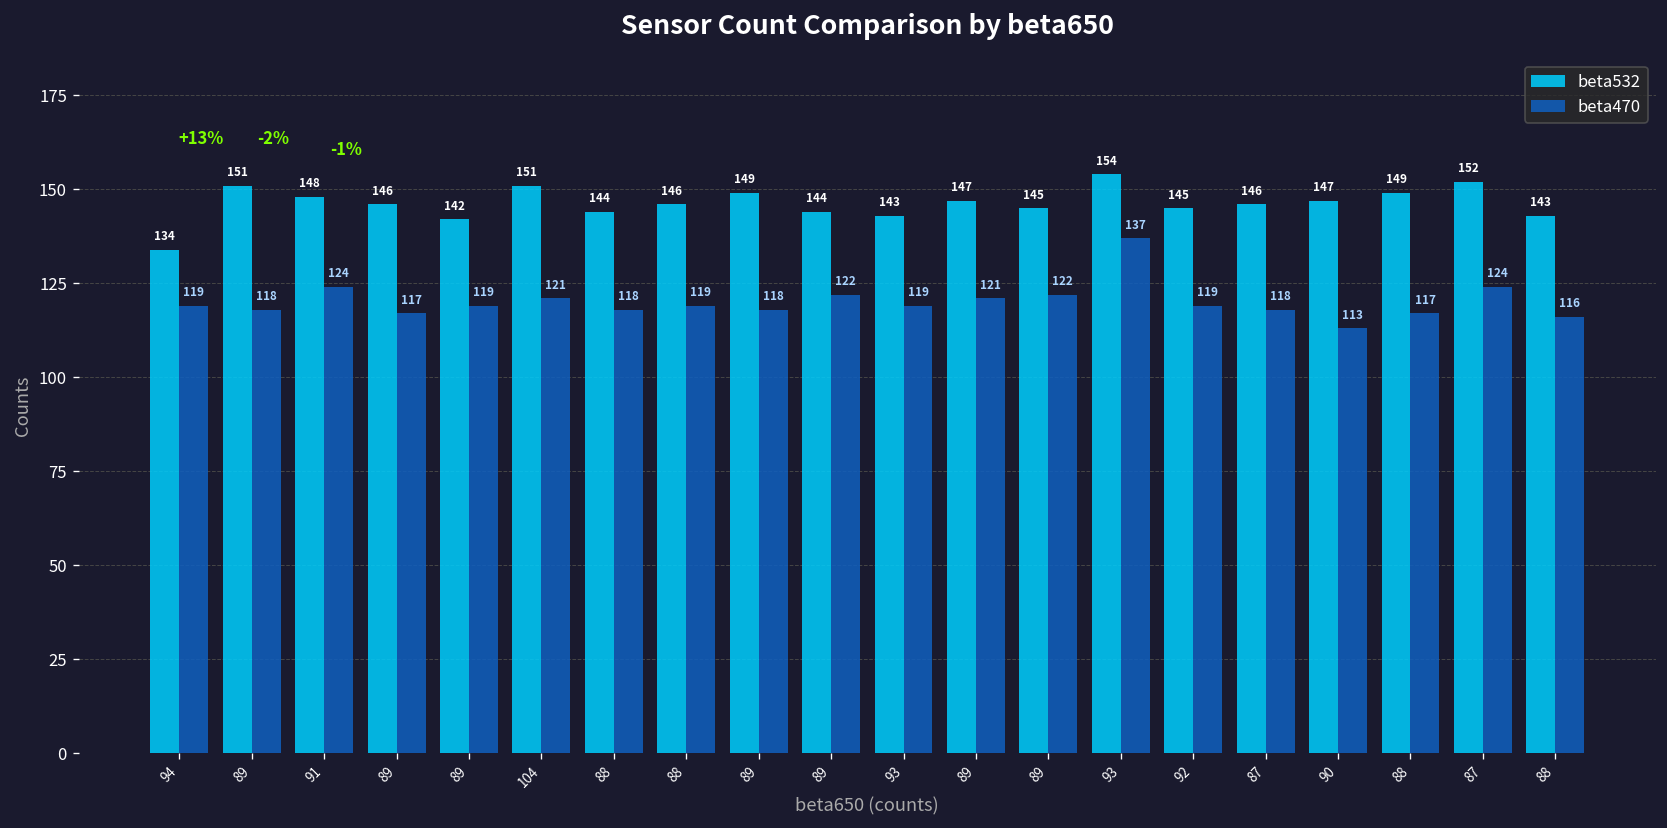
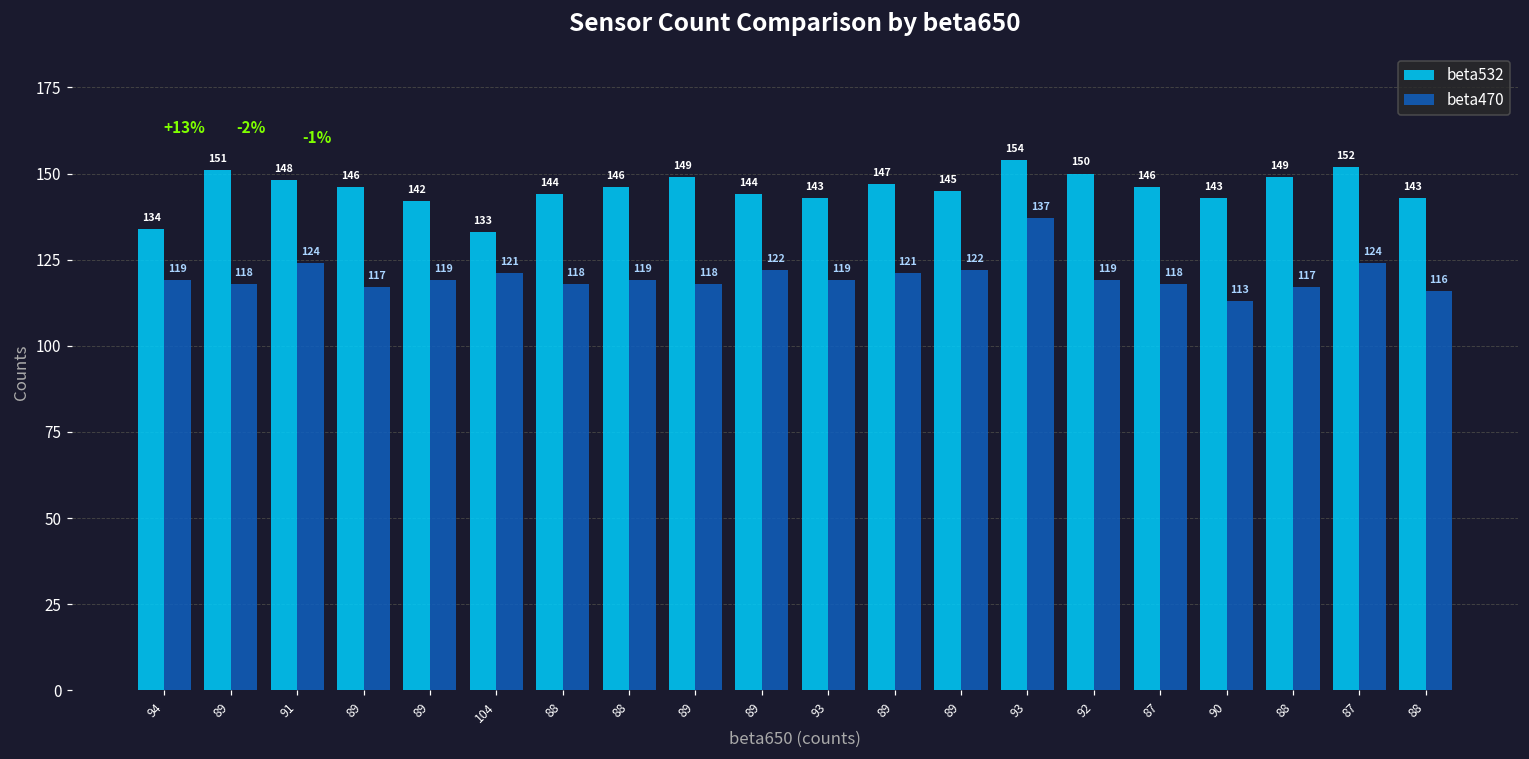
  {
    "beta532": {
      "94": 134,
      "91": 148,
-     "104": 151,
-     "92": 145,
-     "90": 147
+     "104": 133,
+     "92": 150,
+     "90": 143
    },
    "beta470": {
      "94": 119,
      "91": 124,
      "104": 121,
      "92": 119,
      "90": 113
    }
  }
